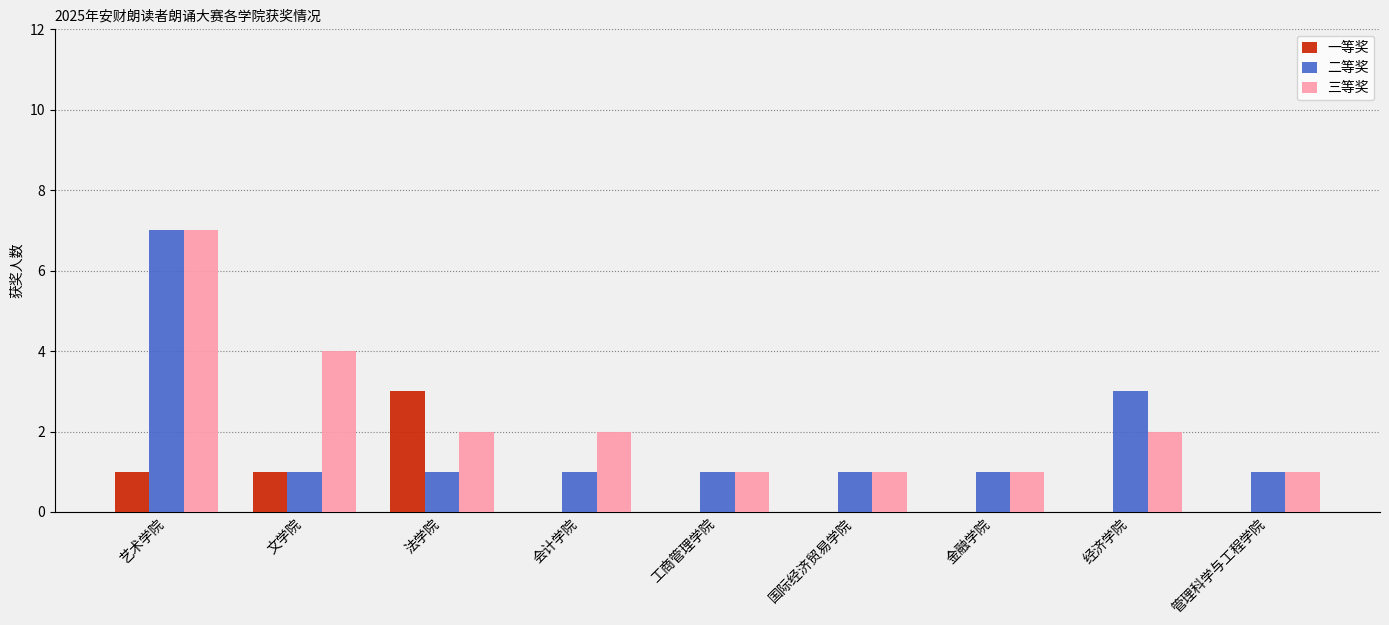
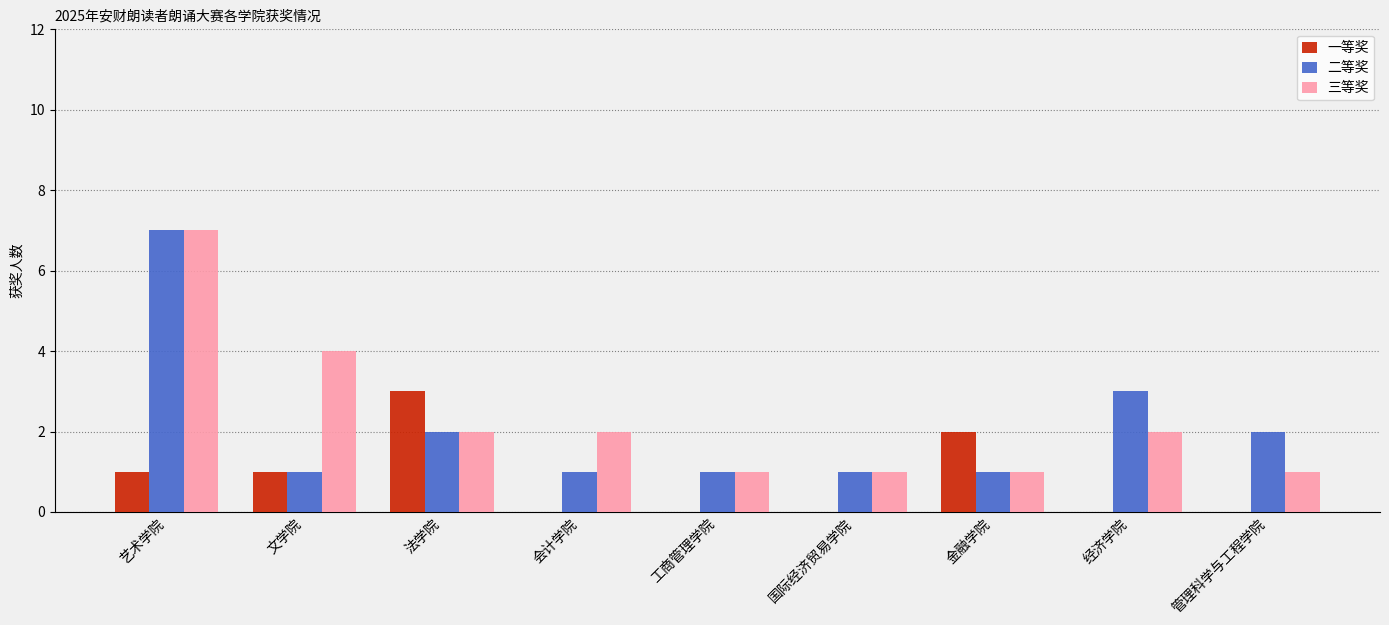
  {
    "一等奖": {
      "艺术学院": 1,
      "文学院": 1,
      "法学院": 3,
      "会计学院": 0,
      "工商管理学院": 0,
      "国际经济贸易学院": 0,
-     "金融学院": 0,
+     "金融学院": 2,
      "经济学院": 0,
      "管理科学与工程学院": 0
    },
    "二等奖": {
      "艺术学院": 7,
      "文学院": 1,
-     "法学院": 1,
+     "法学院": 2,
      "会计学院": 1,
      "工商管理学院": 1,
      "国际经济贸易学院": 1,
      "金融学院": 1,
      "经济学院": 3,
-     "管理科学与工程学院": 1
+     "管理科学与工程学院": 2
    },
    "三等奖": {
      "艺术学院": 7,
      "文学院": 4,
      "法学院": 2,
      "会计学院": 2,
      "工商管理学院": 1,
      "国际经济贸易学院": 1,
      "金融学院": 1,
      "经济学院": 2,
      "管理科学与工程学院": 1
    }
  }
